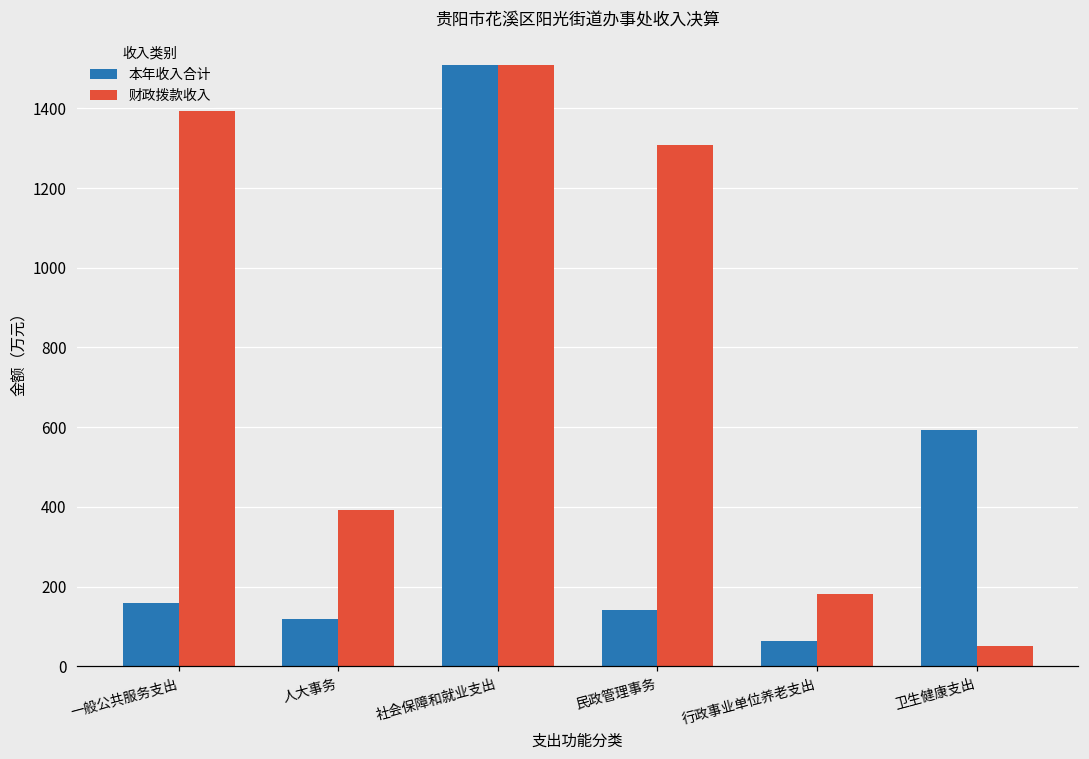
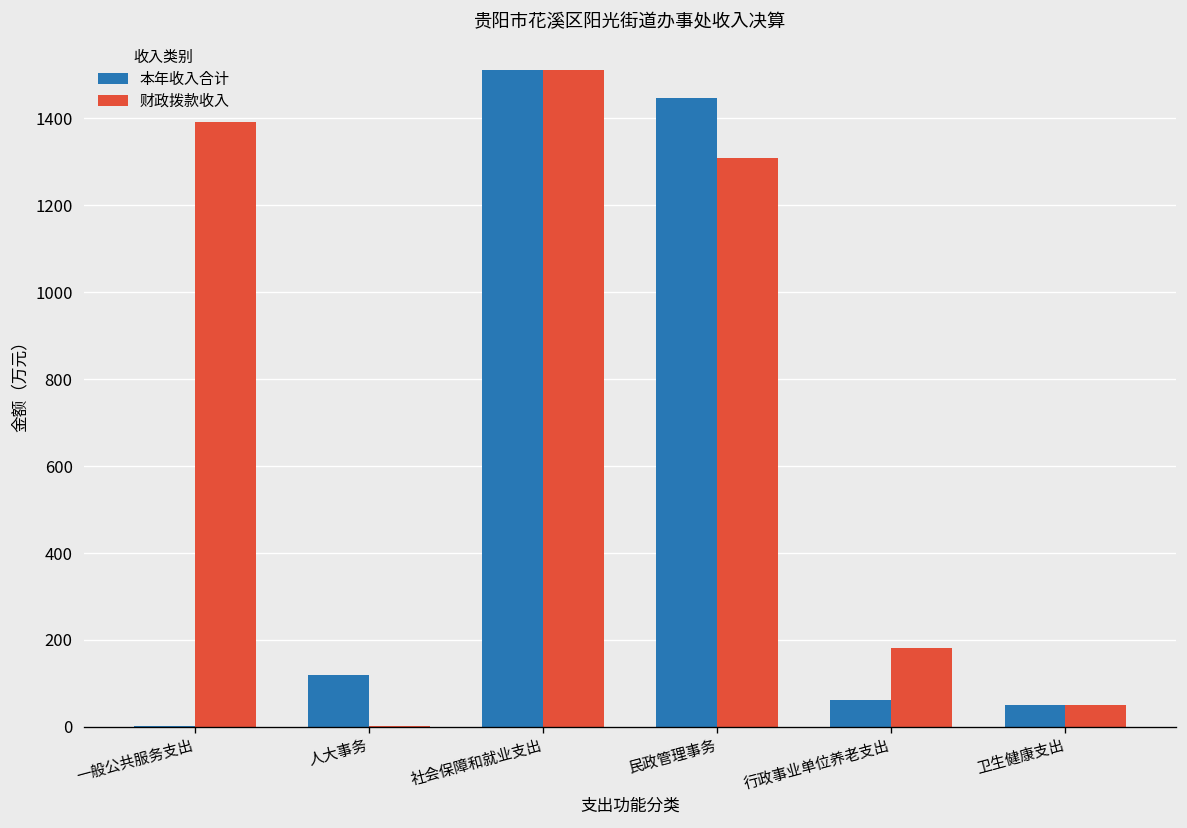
  {
    "本年收入合计": {
-     "一般公共服务支出": 160,
+     "一般公共服务支出": 0,
      "人大事务": 120,
      "社会保障和就业支出": 1510,
-     "民政管理事务": 140,
+     "民政管理事务": 1450,
      "行政事业单位养老支出": 60,
-     "卫生健康支出": 590
+     "卫生健康支出": 50
    },
    "财政拨款收入": {
      "一般公共服务支出": 1390,
-     "人大事务": 390,
+     "人大事务": 0,
      "社会保障和就业支出": 1510,
      "民政管理事务": 1310,
      "行政事业单位养老支出": 180,
      "卫生健康支出": 50
    }
  }
